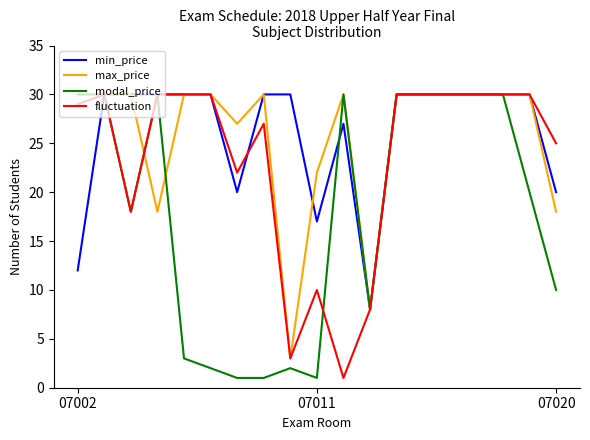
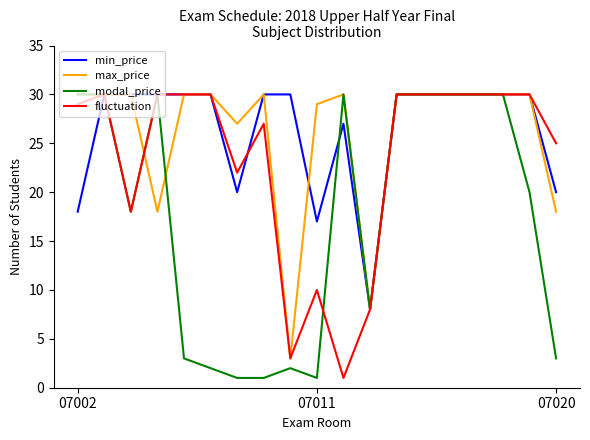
  {
    "min_price": {
-     "07002": 12,
+     "07002": 18,
      "07011": 17,
      "07020": 20
    },
    "max_price": {
-     "07011": 22,
+     "07011": 29,
      "07020": 18
    },
    "modal_price": {
      "07011": 1,
-     "07020": 10
+     "07020": 3
    },
    "fluctuation": {
      "07011": 10,
      "07020": 25
    }
  }
